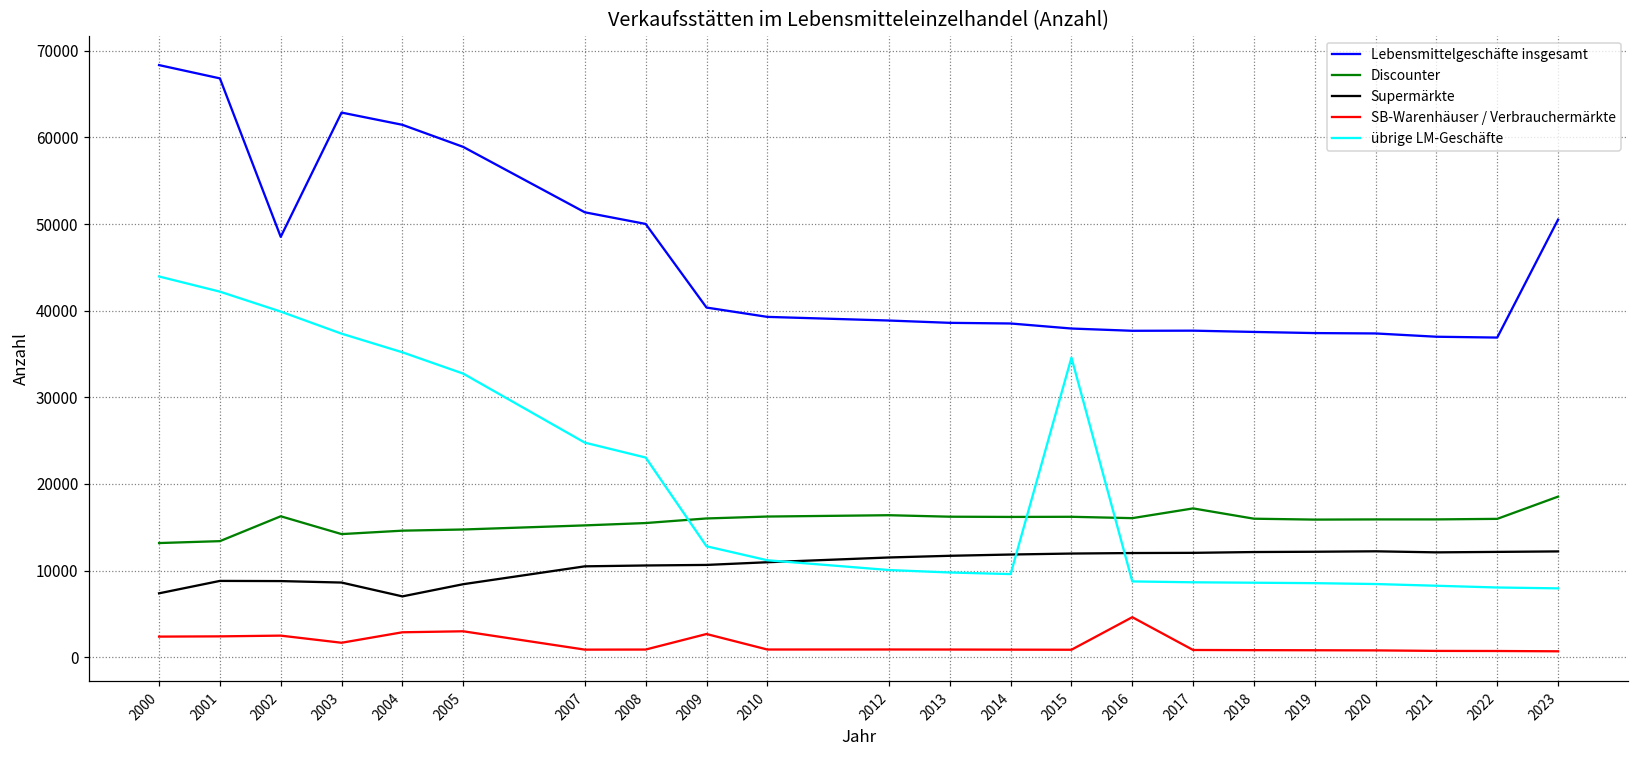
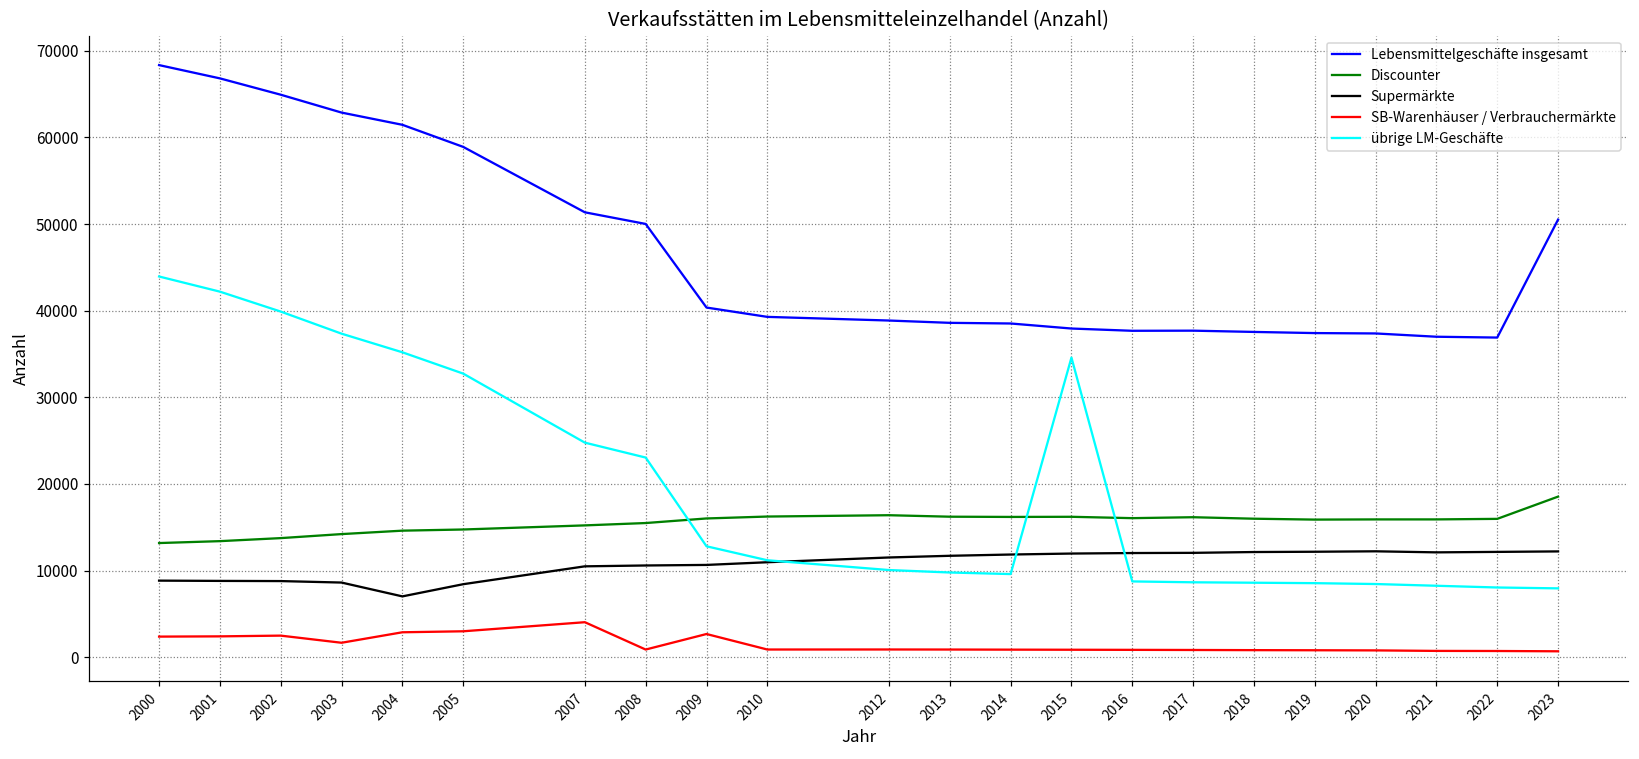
  {
    "Lebensmittelgeschäfte insgesamt": {
      "2000": 68000,
      "2001": 67000,
-     "2002": 49000,
+     "2002": 65000,
      "2003": 63000,
      "2004": 61000,
      "2005": 59000,
      "2007": 51000,
      "2008": 50000,
      "2009": 40000,
      "2010": 39000,
      "2012": 39000,
      "2013": 39000,
      "2014": 39000,
      "2015": 38000,
      "2016": 38000,
      "2017": 38000,
      "2018": 38000,
      "2019": 37000,
      "2020": 37000,
      "2021": 37000,
      "2022": 37000,
      "2023": 51000
    },
    "Discounter": {
      "2000": 13000,
      "2001": 13000,
-     "2002": 16000,
+     "2002": 14000,
      "2003": 14000,
      "2004": 15000,
      "2005": 15000,
      "2007": 15000,
      "2008": 15000,
      "2009": 16000,
      "2010": 16000,
      "2012": 16000,
      "2013": 16000,
      "2014": 16000,
      "2015": 16000,
      "2016": 16000,
-     "2017": 17000,
+     "2017": 16000,
      "2018": 16000,
      "2019": 16000,
      "2020": 16000,
      "2021": 16000,
      "2022": 16000,
      "2023": 19000
    },
    "Supermärkte": {
-     "2000": 7000,
+     "2000": 9000,
      "2001": 9000,
      "2002": 9000,
      "2003": 9000,
      "2004": 7000,
      "2005": 8000,
      "2007": 10000,
      "2008": 11000,
      "2009": 11000,
      "2012": 12000,
      "2013": 12000,
      "2014": 12000,
      "2015": 12000,
      "2016": 12000,
      "2017": 12000,
      "2018": 12000,
      "2019": 12000,
      "2020": 12000,
      "2021": 12000,
      "2022": 12000,
      "2023": 12000
    },
    "SB-Warenhäuser / Verbrauchermärkte": {
      "2000": 2000,
      "2001": 2000,
      "2002": 2000,
      "2003": 2000,
      "2004": 3000,
      "2005": 3000,
-     "2007": 1000,
+     "2007": 4000,
      "2008": 1000,
      "2009": 3000,
      "2010": 1000,
      "2012": 1000,
      "2013": 1000,
      "2014": 1000,
      "2015": 1000,
-     "2016": 5000,
+     "2016": 1000,
      "2017": 1000,
      "2018": 1000,
      "2019": 1000,
      "2020": 1000,
      "2021": 1000,
      "2022": 1000,
      "2023": 1000
    },
    "übrige LM-Geschäfte": {
      "2000": 44000,
      "2001": 42000,
      "2002": 40000,
      "2003": 37000,
      "2004": 35000,
      "2005": 33000,
      "2007": 25000,
      "2008": 23000,
      "2009": 13000,
      "2012": 10000,
      "2013": 10000,
      "2014": 10000,
      "2015": 35000,
      "2016": 9000,
      "2017": 9000,
      "2018": 9000,
      "2019": 9000,
      "2020": 8000,
      "2021": 8000,
      "2022": 8000,
      "2023": 8000
    }
  }
